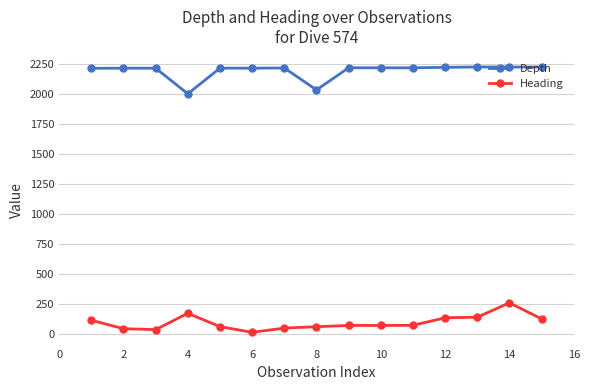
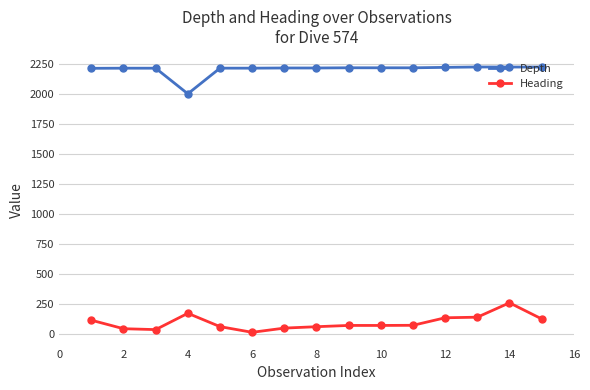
  {
    "Depth": {
      "2": 2220,
      "4": 2000,
      "6": 2220,
-     "8": 2030,
+     "8": 2220,
      "10": 2220,
      "12": 2220,
      "14": 2220
    },
    "Heading": {
      "2": 40,
      "4": 170,
      "6": 10,
      "8": 60,
      "10": 70,
      "12": 130,
      "14": 260
    }
  }
